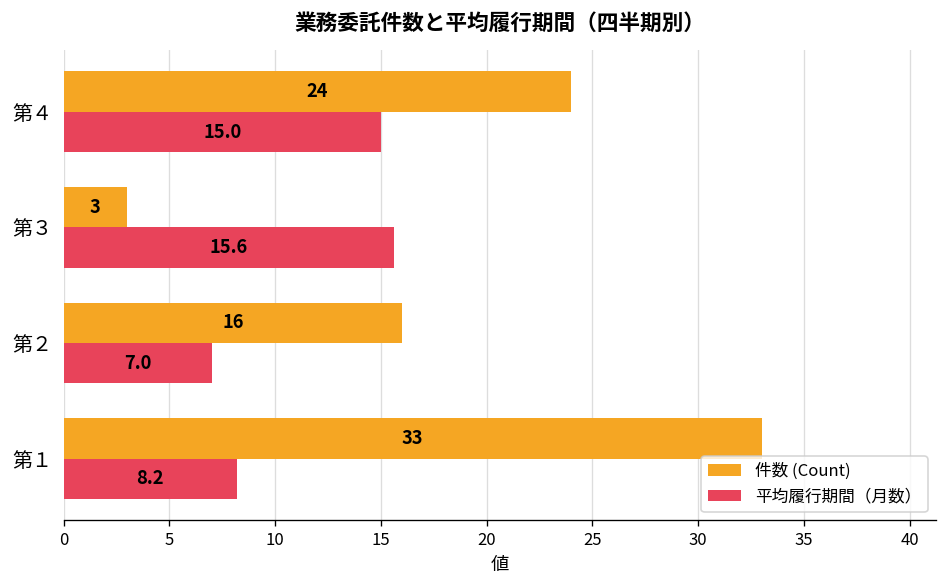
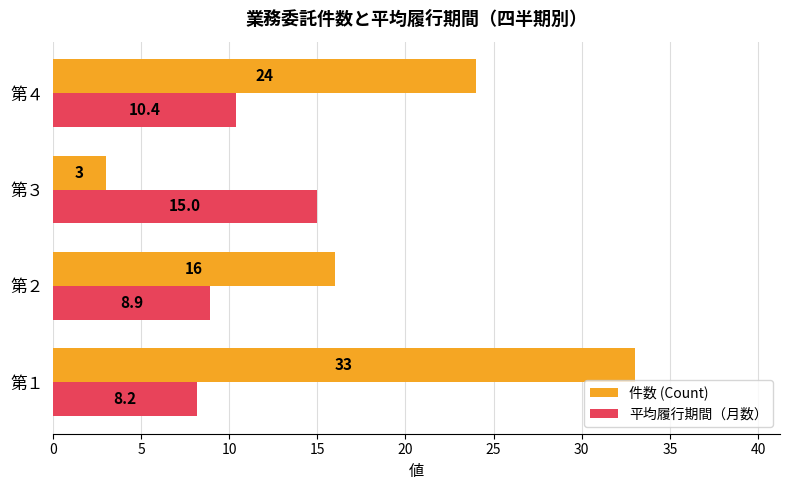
  {
    "件数 (Count)": {
      "第４": 24,
      "第３": 3,
      "第２": 16,
      "第１": 33
    },
    "平均履行期間（月数）": {
-     "第４": 15.0,
-     "第３": 15.6,
-     "第２": 7.0,
+     "第４": 10.4,
+     "第３": 15.0,
+     "第２": 8.9,
      "第１": 8.2
    }
  }
